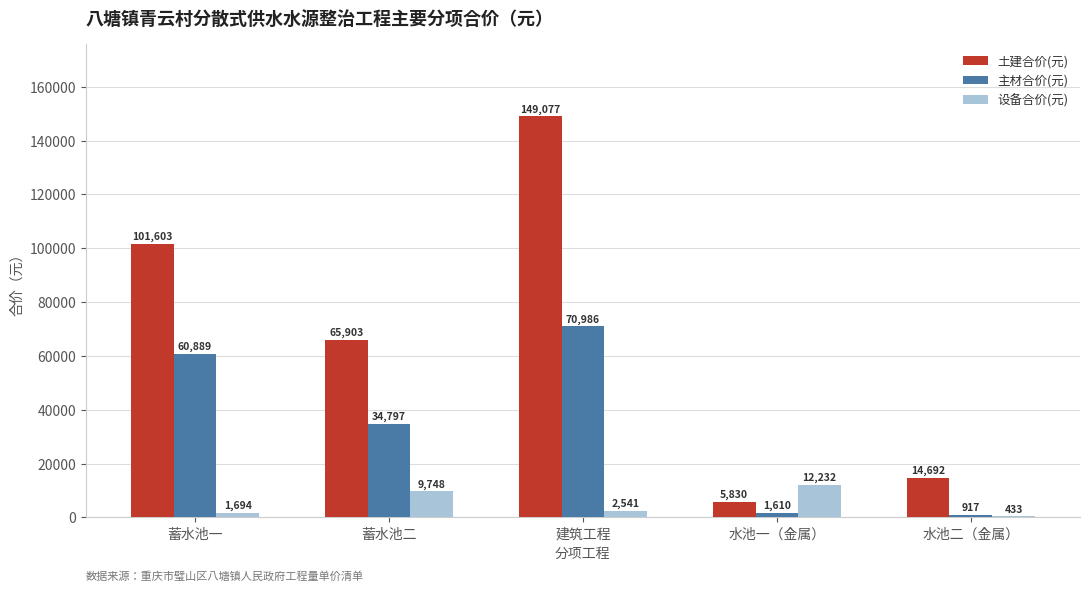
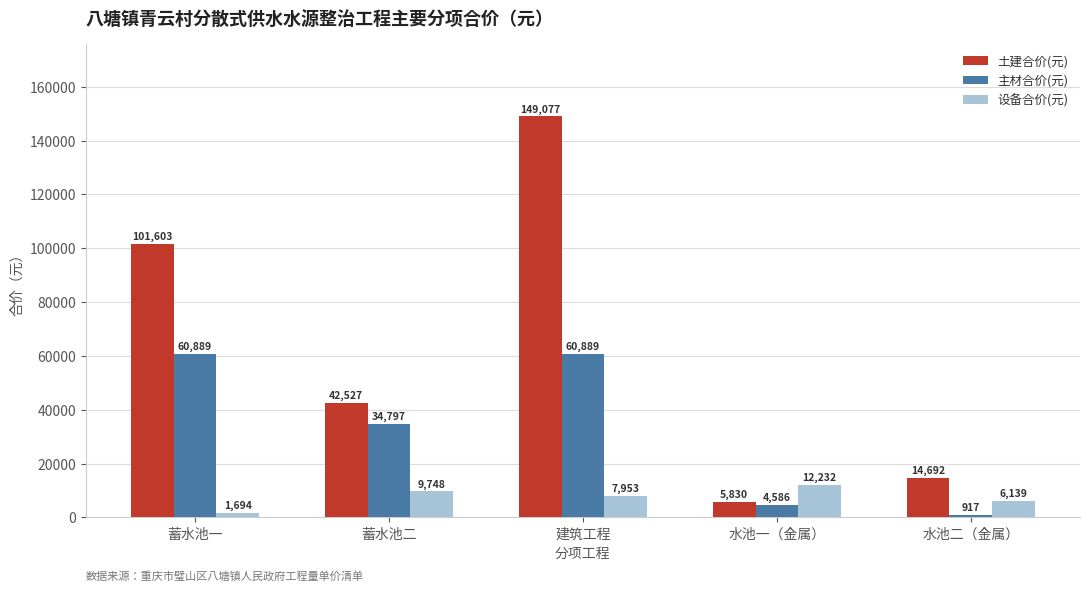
  {
    "土建合价(元)": {
      "蓄水池一": "101,603",
-     "蓄水池二": "65,903",
+     "蓄水池二": "42,527",
      "建筑工程": "149,077",
      "水池一（金属）": "5,830",
      "水池二（金属）": "14,692"
    },
    "主材合价(元)": {
      "蓄水池一": "60,889",
      "蓄水池二": "34,797",
-     "建筑工程": "70,986",
-     "水池一（金属）": "1,610",
+     "建筑工程": "60,889",
+     "水池一（金属）": "4,586",
      "水池二（金属）": "917"
    },
    "设备合价(元)": {
      "蓄水池一": "1,694",
      "蓄水池二": "9,748",
-     "建筑工程": "2,541",
+     "建筑工程": "7,953",
      "水池一（金属）": "12,232",
-     "水池二（金属）": "433"
+     "水池二（金属）": "6,139"
    }
  }
